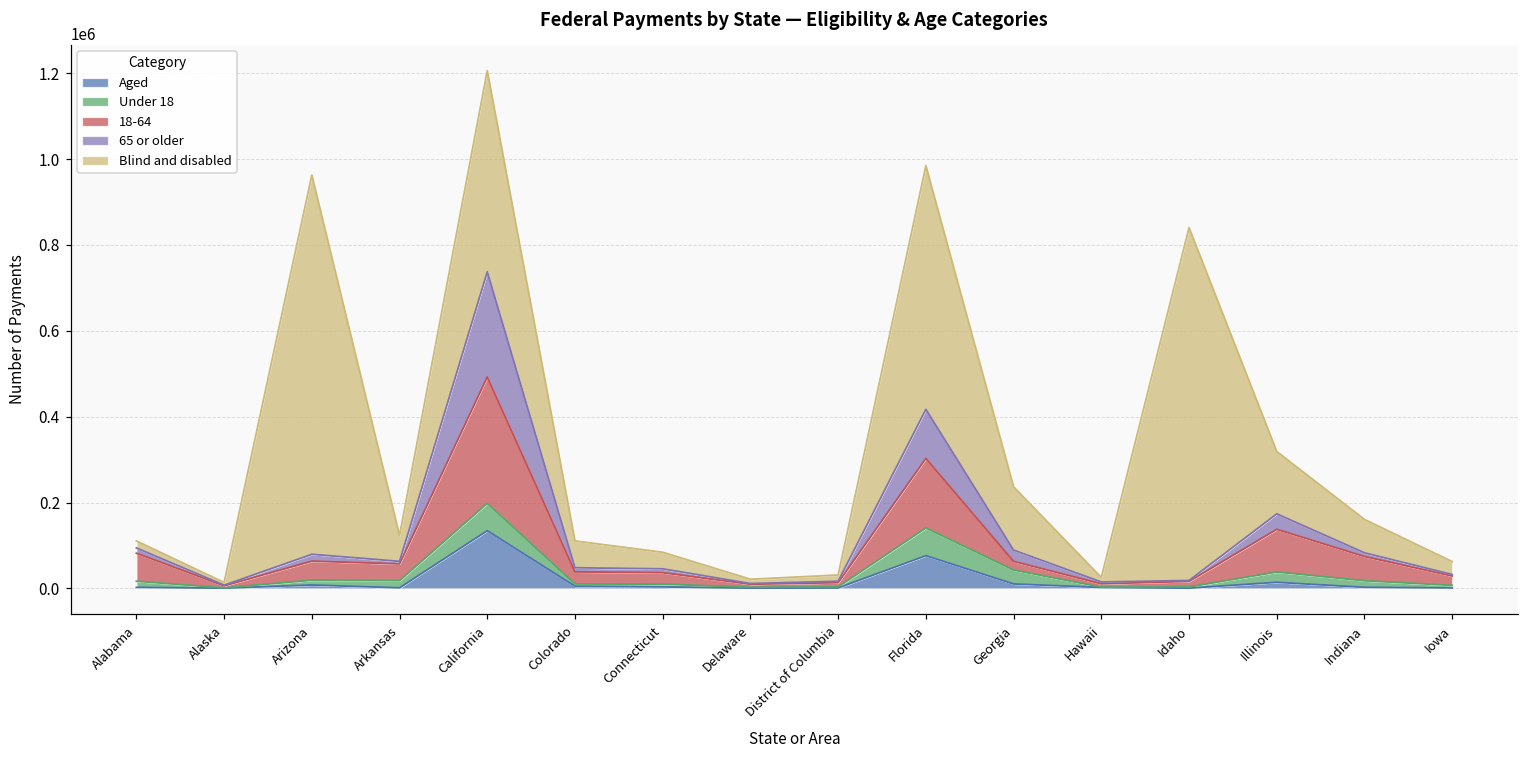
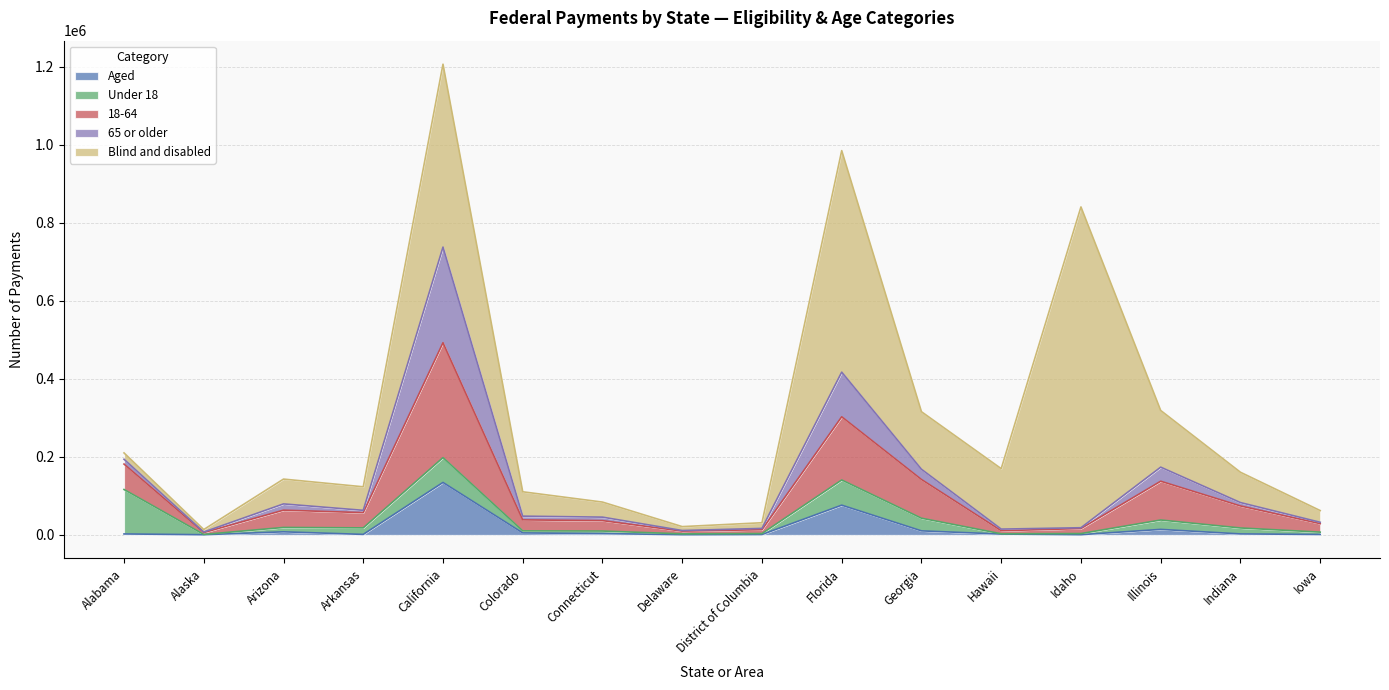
  {
    "Under 18": {
-     "Alabama": 10000,
+     "Alabama": 110000,
      "Arizona": 10000,
      "Arkansas": 20000,
      "California": 60000,
      "Florida": 60000,
      "Georgia": 30000,
      "Illinois": 20000,
      "Indiana": 20000
    },
    "18-64": {
      "Alabama": 70000,
      "Arizona": 40000,
      "California": 290000,
      "Colorado": 30000,
      "Connecticut": 30000,
      "Florida": 160000,
-     "Georgia": 20000,
+     "Georgia": 100000,
      "Illinois": 100000,
      "Indiana": 60000
    },
    "Blind and disabled": {
      "Alabama": 20000,
-     "Arizona": 880000,
+     "Arizona": 60000,
      "Arkansas": 60000,
      "California": 470000,
      "Colorado": 60000,
      "Connecticut": 40000,
      "Delaware": 10000,
      "District of Columbia": 10000,
      "Florida": 570000,
      "Georgia": 150000,
-     "Hawaii": 10000,
+     "Hawaii": 150000,
      "Idaho": 820000,
      "Illinois": 150000,
      "Indiana": 80000,
      "Iowa": 30000
    }
  }
